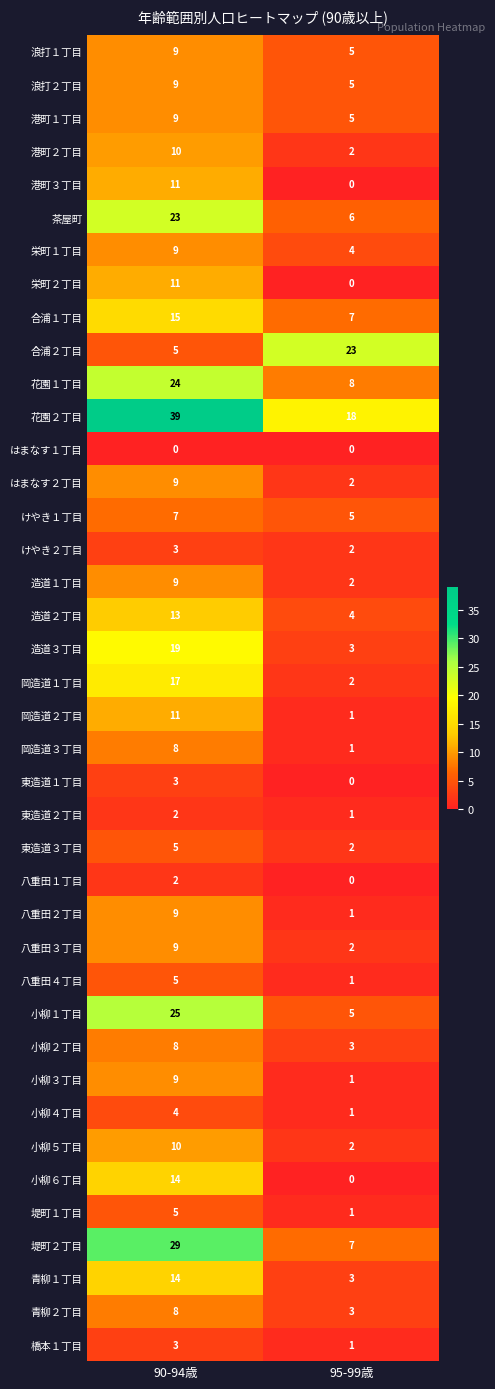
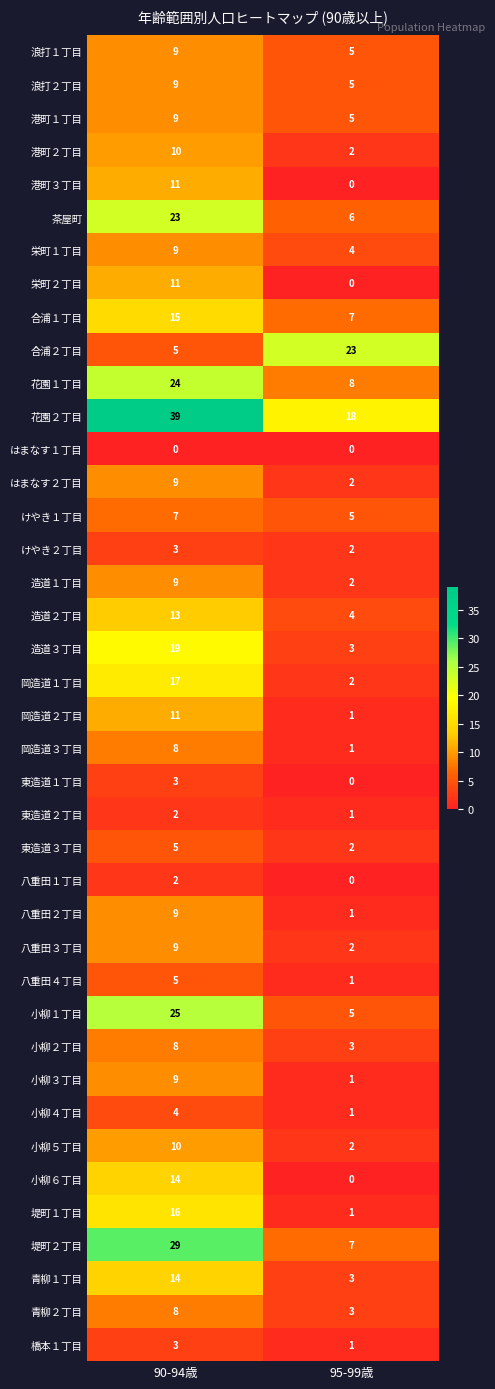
  {
    "浪打１丁目": {
      "90-94歳": 9,
      "95-99歳": 5
    },
    "浪打２丁目": {
      "90-94歳": 9,
      "95-99歳": 5
    },
    "港町１丁目": {
      "90-94歳": 9,
      "95-99歳": 5
    },
    "港町２丁目": {
      "90-94歳": 10,
      "95-99歳": 2
    },
    "港町３丁目": {
      "90-94歳": 11,
      "95-99歳": 0
    },
    "茶屋町": {
      "90-94歳": 23,
      "95-99歳": 6
    },
    "栄町１丁目": {
      "90-94歳": 9,
      "95-99歳": 4
    },
    "栄町２丁目": {
      "90-94歳": 11,
      "95-99歳": 0
    },
    "合浦１丁目": {
      "90-94歳": 15,
      "95-99歳": 7
    },
    "合浦２丁目": {
      "90-94歳": 5,
      "95-99歳": 23
    },
    "花園１丁目": {
      "90-94歳": 24,
      "95-99歳": 8
    },
    "花園２丁目": {
      "90-94歳": 39,
      "95-99歳": 18
    },
    "はまなす１丁目": {
      "90-94歳": 0,
      "95-99歳": 0
    },
    "はまなす２丁目": {
      "90-94歳": 9,
      "95-99歳": 2
    },
    "けやき１丁目": {
      "90-94歳": 7,
      "95-99歳": 5
    },
    "けやき２丁目": {
      "90-94歳": 3,
      "95-99歳": 2
    },
    "造道１丁目": {
      "90-94歳": 9,
      "95-99歳": 2
    },
    "造道２丁目": {
      "90-94歳": 13,
      "95-99歳": 4
    },
    "造道３丁目": {
      "90-94歳": 19,
      "95-99歳": 3
    },
    "岡造道１丁目": {
      "90-94歳": 17,
      "95-99歳": 2
    },
    "岡造道２丁目": {
      "90-94歳": 11,
      "95-99歳": 1
    },
    "岡造道３丁目": {
      "90-94歳": 8,
      "95-99歳": 1
    },
    "東造道１丁目": {
      "90-94歳": 3,
      "95-99歳": 0
    },
    "東造道２丁目": {
      "90-94歳": 2,
      "95-99歳": 1
    },
    "東造道３丁目": {
      "90-94歳": 5,
      "95-99歳": 2
    },
    "八重田１丁目": {
      "90-94歳": 2,
      "95-99歳": 0
    },
    "八重田２丁目": {
      "90-94歳": 9,
      "95-99歳": 1
    },
    "八重田３丁目": {
      "90-94歳": 9,
      "95-99歳": 2
    },
    "八重田４丁目": {
      "90-94歳": 5,
      "95-99歳": 1
    },
    "小柳１丁目": {
      "90-94歳": 25,
      "95-99歳": 5
    },
    "小柳２丁目": {
      "90-94歳": 8,
      "95-99歳": 3
    },
    "小柳３丁目": {
      "90-94歳": 9,
      "95-99歳": 1
    },
    "小柳４丁目": {
      "90-94歳": 4,
      "95-99歳": 1
    },
    "小柳５丁目": {
      "90-94歳": 10,
      "95-99歳": 2
    },
    "小柳６丁目": {
      "90-94歳": 14,
      "95-99歳": 0
    },
    "堤町１丁目": {
-     "90-94歳": 5,
+     "90-94歳": 16,
      "95-99歳": 1
    },
    "堤町２丁目": {
      "90-94歳": 29,
      "95-99歳": 7
    },
    "青柳１丁目": {
      "90-94歳": 14,
      "95-99歳": 3
    },
    "青柳２丁目": {
      "90-94歳": 8,
      "95-99歳": 3
    },
    "橋本１丁目": {
      "90-94歳": 3,
      "95-99歳": 1
    }
  }
